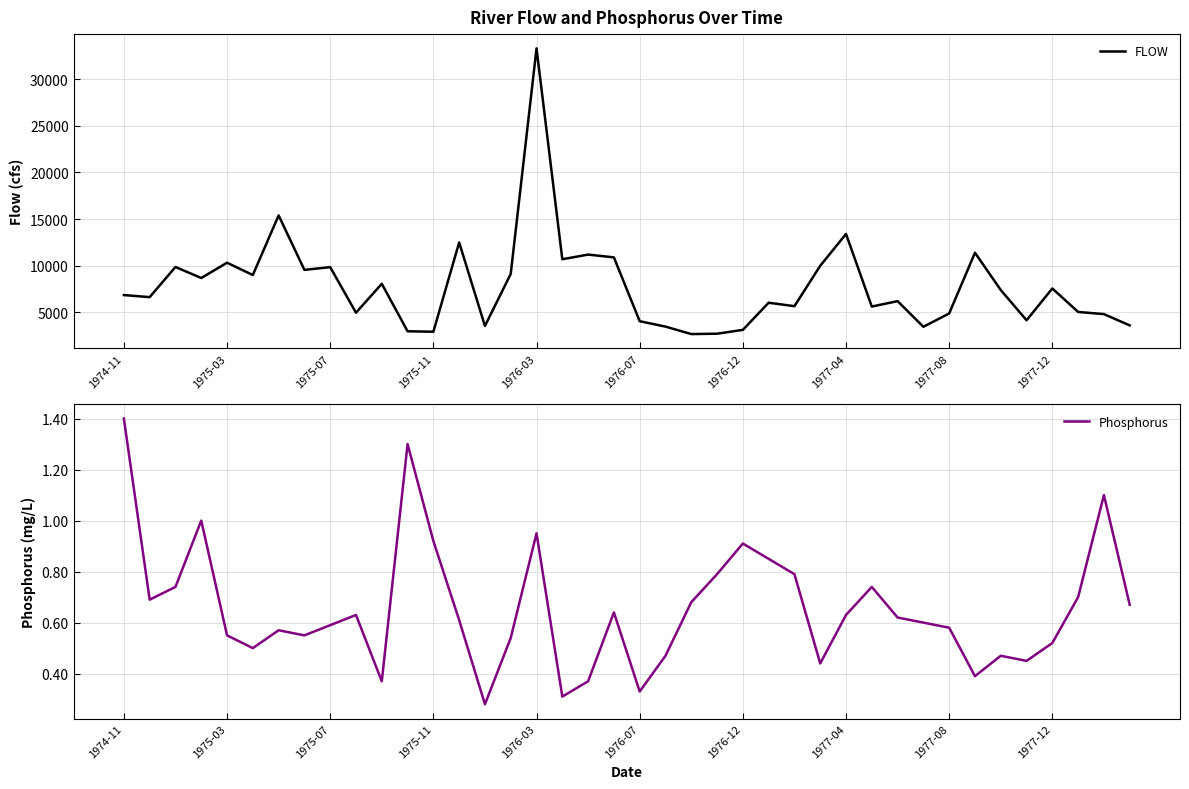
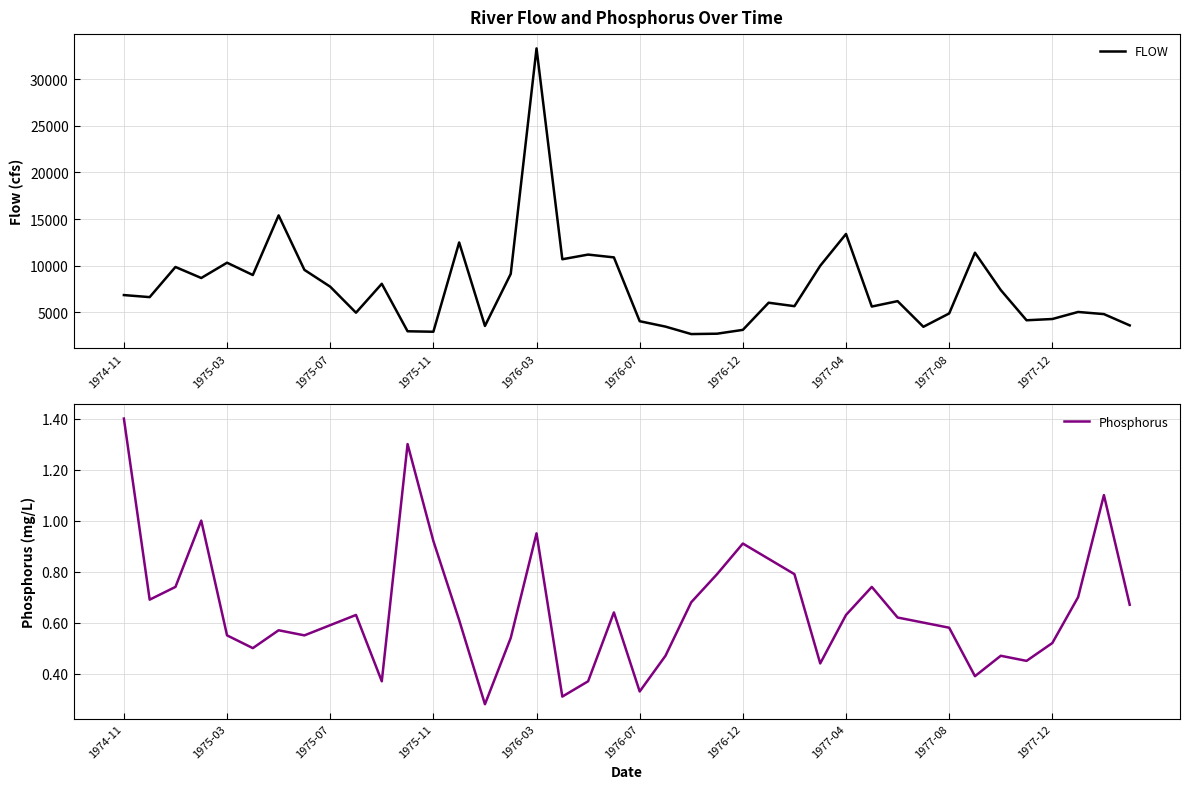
  {
    "River Flow and Phosphorus Over Time": {
      "1974-11": 7000,
      "1975-03": 10000,
-     "1975-07": 10000,
+     "1975-07": 8000,
      "1975-11": 3000,
      "1976-03": 33000,
      "1976-07": 4000,
      "1976-12": 3000,
      "1977-04": 13000,
      "1977-08": 5000,
-     "1977-12": 8000
+     "1977-12": 4000
    }
  }
